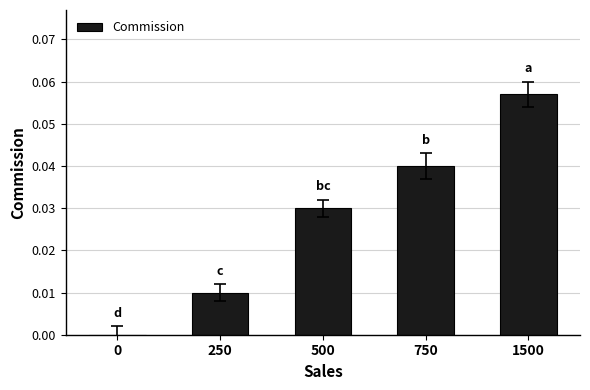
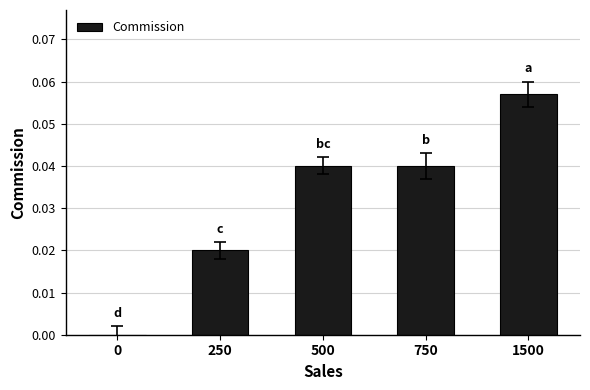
  {
    "Commission": {
      "0": 0.00,
-     "250": 0.01,
-     "500": 0.03,
+     "250": 0.02,
+     "500": 0.04,
      "750": 0.04,
      "1500": 0.057
    }
  }
